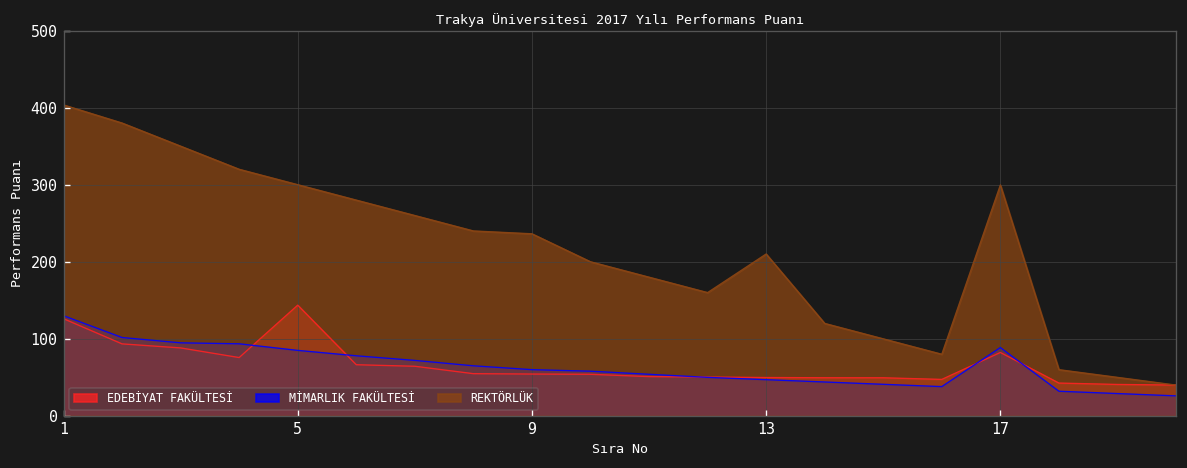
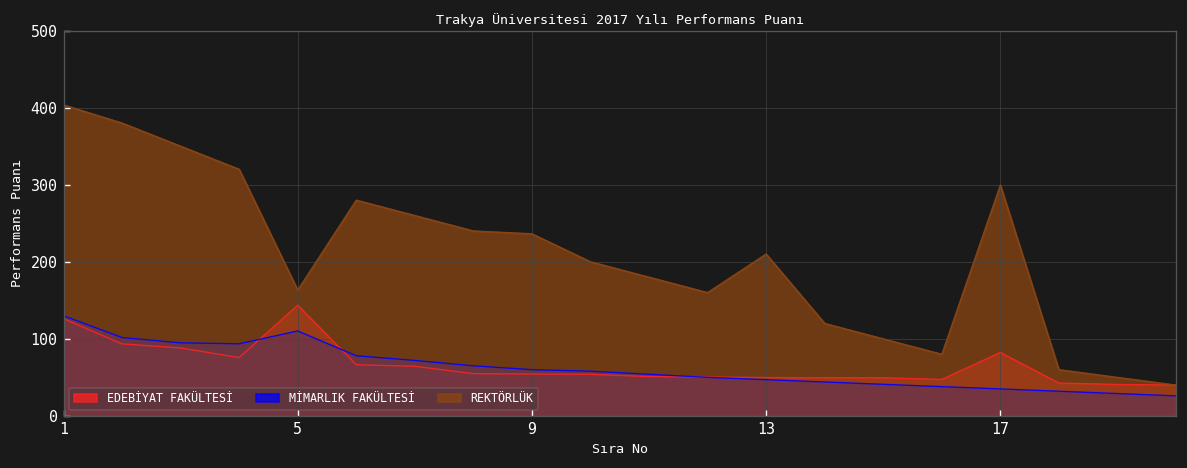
  {
    "EDEBİYAT FAKÜLTESİ": {
      "5": 140,
      "9": 50,
      "17": 80
    },
    "MİMARLIK FAKÜLTESİ": {
-     "5": 90,
+     "5": 110,
      "9": 60,
-     "17": 90
+     "17": 40
    },
    "REKTÖRLÜK": {
      "1": 400,
-     "5": 300,
+     "5": 160,
      "9": 240,
      "13": 210,
      "17": 300
    }
  }
